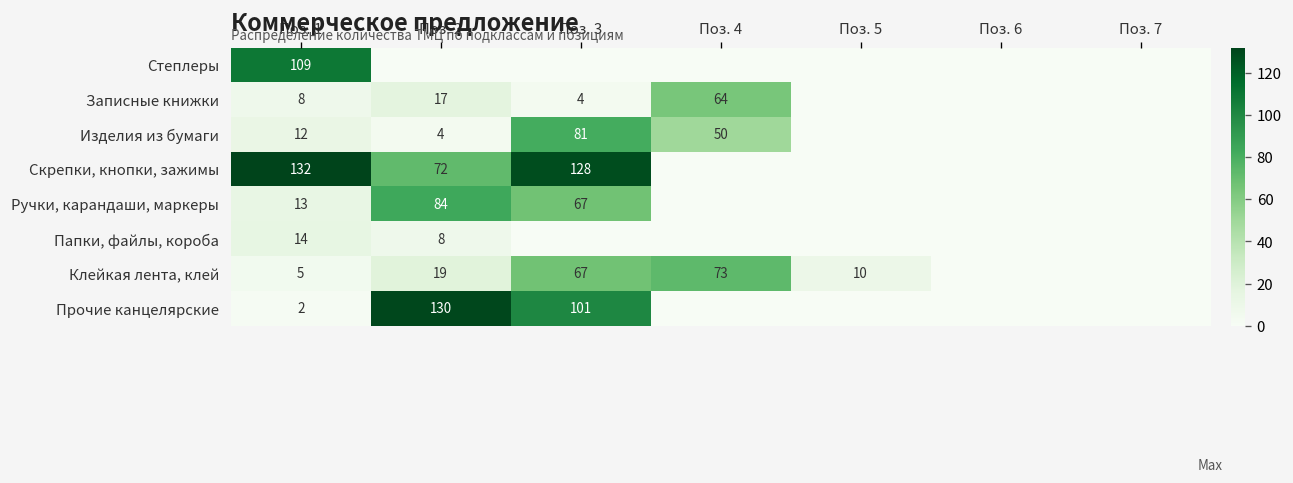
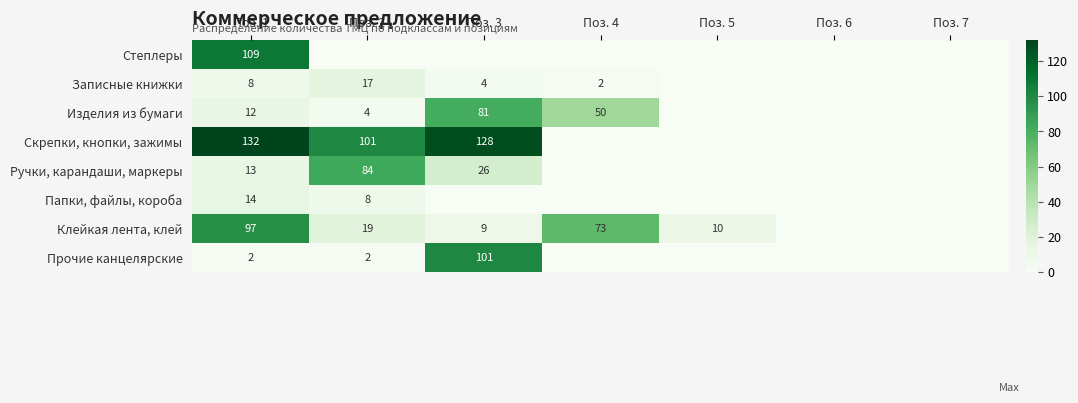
  {
    "Степлеры": {
      "Поз. 1": 109
    },
    "Записные книжки": {
      "Поз. 1": 8,
      "Поз. 2": 17,
      "Поз. 3": 4,
-     "Поз. 4": 64
+     "Поз. 4": 2
    },
    "Изделия из бумаги": {
      "Поз. 1": 12,
      "Поз. 2": 4,
      "Поз. 3": 81,
      "Поз. 4": 50
    },
    "Скрепки, кнопки, зажимы": {
      "Поз. 1": 132,
-     "Поз. 2": 72,
+     "Поз. 2": 101,
      "Поз. 3": 128
    },
    "Ручки, карандаши, маркеры": {
      "Поз. 1": 13,
      "Поз. 2": 84,
-     "Поз. 3": 67
+     "Поз. 3": 26
    },
    "Папки, файлы, короба": {
      "Поз. 1": 14,
      "Поз. 2": 8
    },
    "Клейкая лента, клей": {
-     "Поз. 1": 5,
+     "Поз. 1": 97,
      "Поз. 2": 19,
-     "Поз. 3": 67,
+     "Поз. 3": 9,
      "Поз. 4": 73,
      "Поз. 5": 10
    },
    "Прочие канцелярские": {
      "Поз. 1": 2,
-     "Поз. 2": 130,
+     "Поз. 2": 2,
      "Поз. 3": 101
    }
  }
